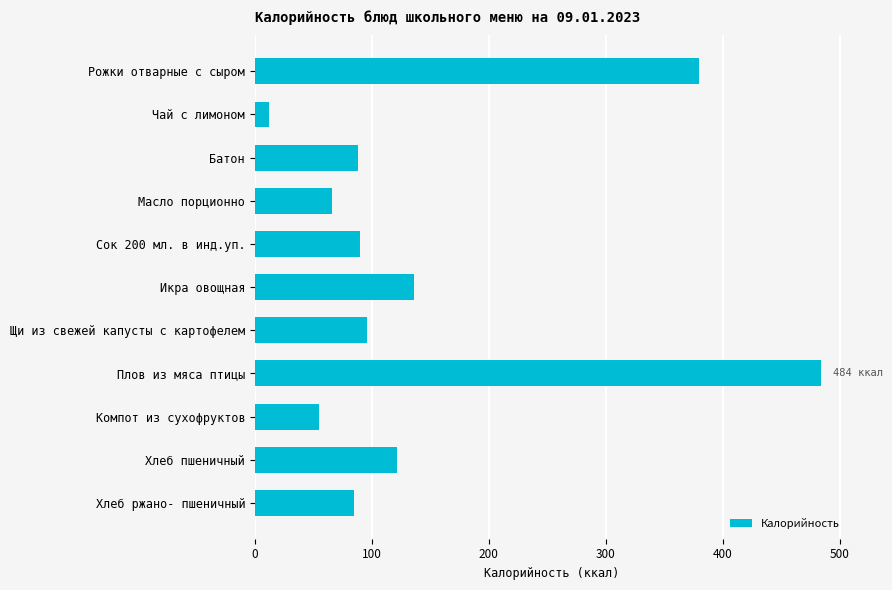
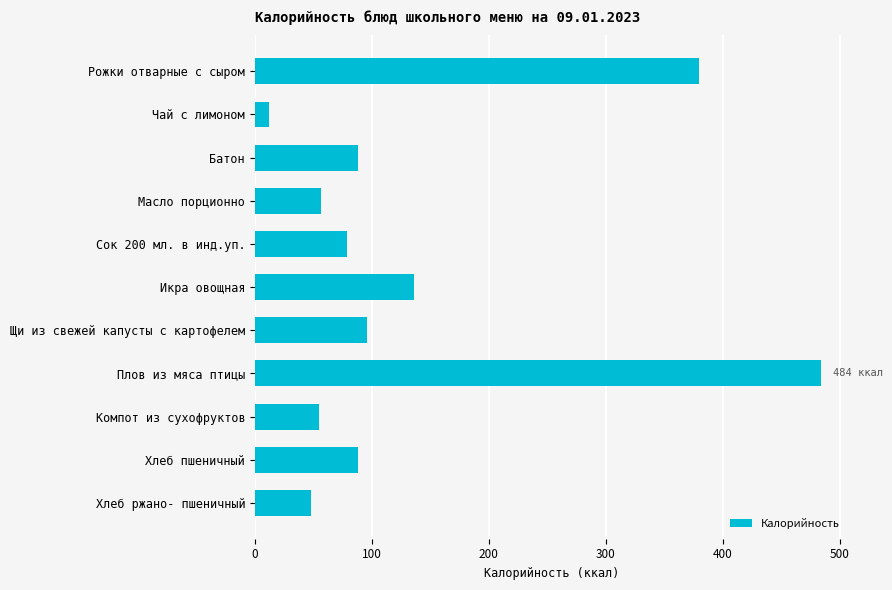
  {
    "Рожки отварные с сыром": 379,
    "Чай с лимоном": 12,
    "Батон": 88,
-   "Масло порционно": 66,
-   "Сок 200 мл. в инд.уп.": 90,
+   "Масло порционно": 56,
+   "Сок 200 мл. в инд.уп.": 79,
    "Икра овощная": 136,
    "Щи из свежей капусты с картофелем": 96,
    "Компот из сухофруктов": 55,
-   "Хлеб пшеничный": 121,
-   "Хлеб ржано- пшеничный": 84
+   "Хлеб пшеничный": 88,
+   "Хлеб ржано- пшеничный": 48
  }
